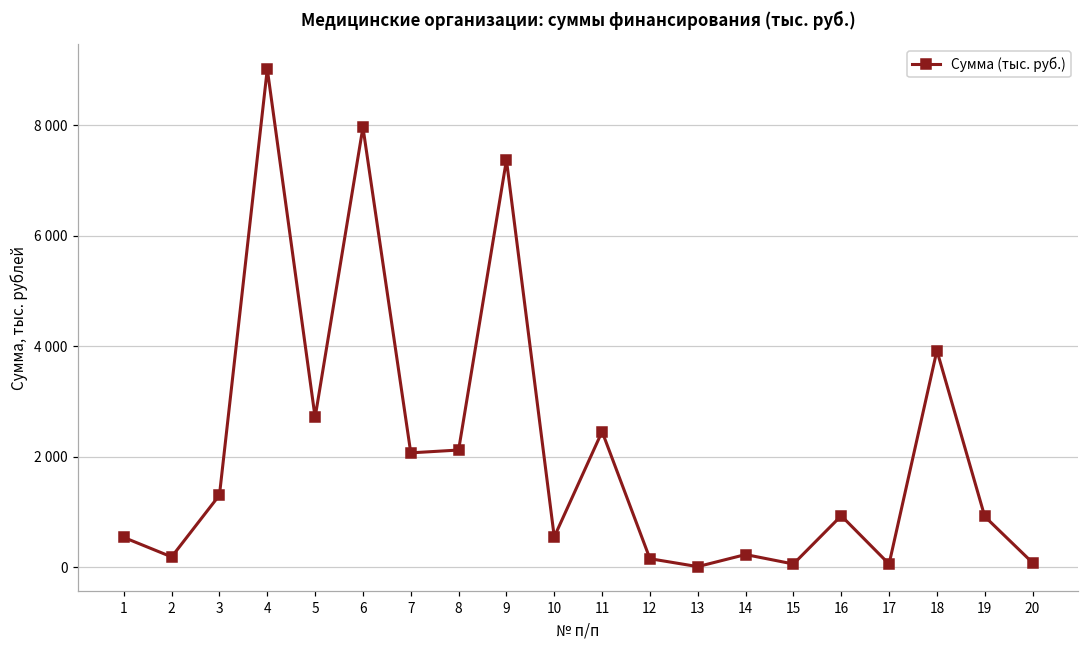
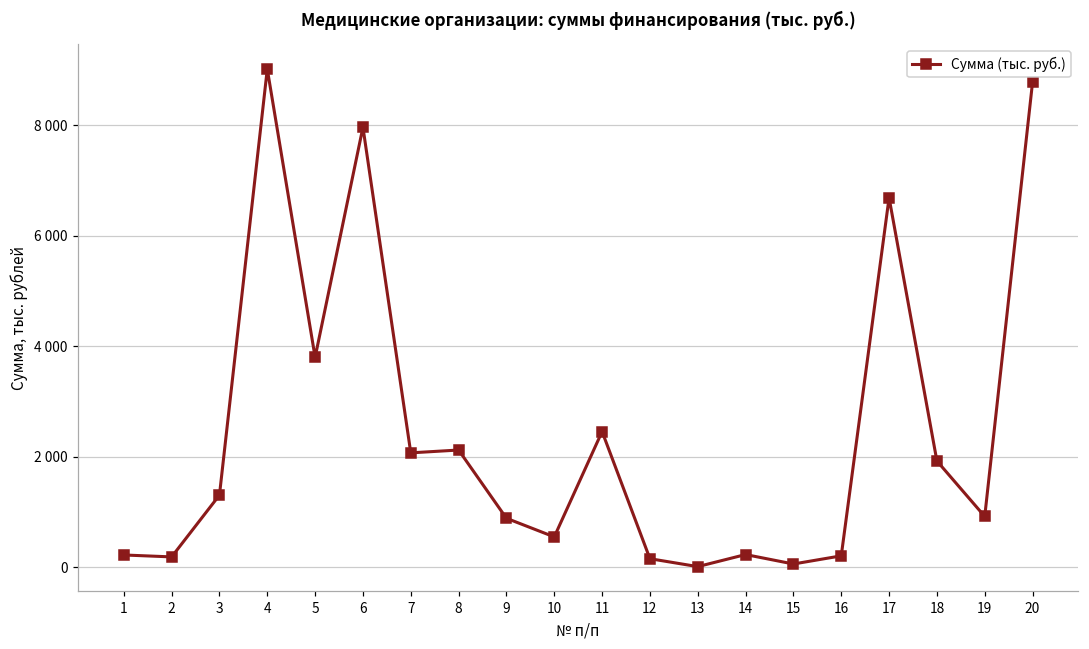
  {
-   "1": 500,
+   "1": 200,
    "2": 200,
    "3": 1300,
    "4": 9000,
-   "5": 2700,
+   "5": 3800,
    "6": 8000,
    "7": 2100,
    "8": 2100,
-   "9": 7400,
+   "9": 900,
    "10": 600,
    "11": 2500,
    "12": 200,
    "13": 0,
    "14": 200,
    "15": 100,
-   "16": 900,
-   "17": 100,
-   "18": 3900,
+   "16": 200,
+   "17": 6700,
+   "18": 1900,
    "19": 900,
-   "20": 100
+   "20": 8800
  }
